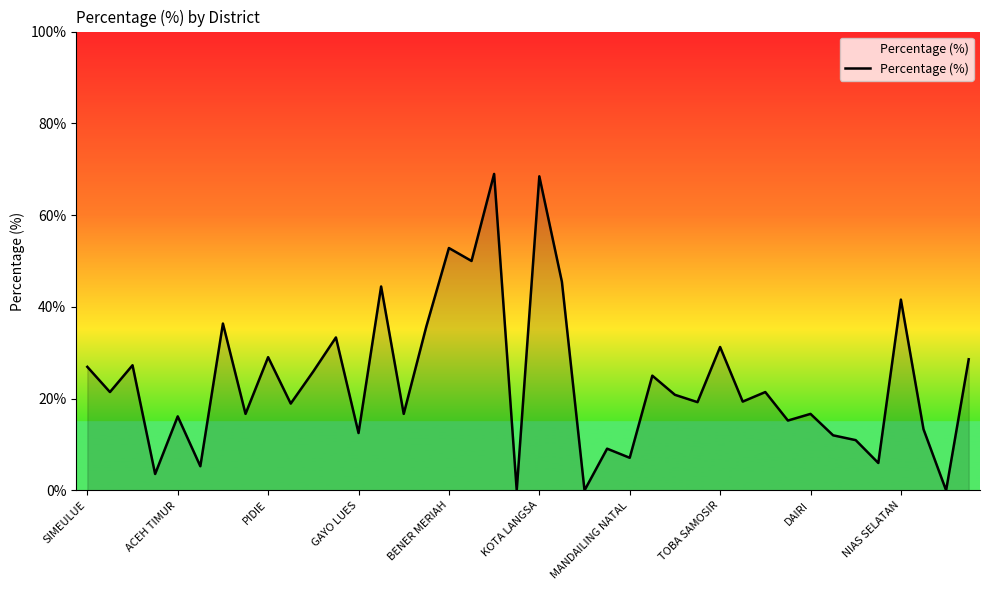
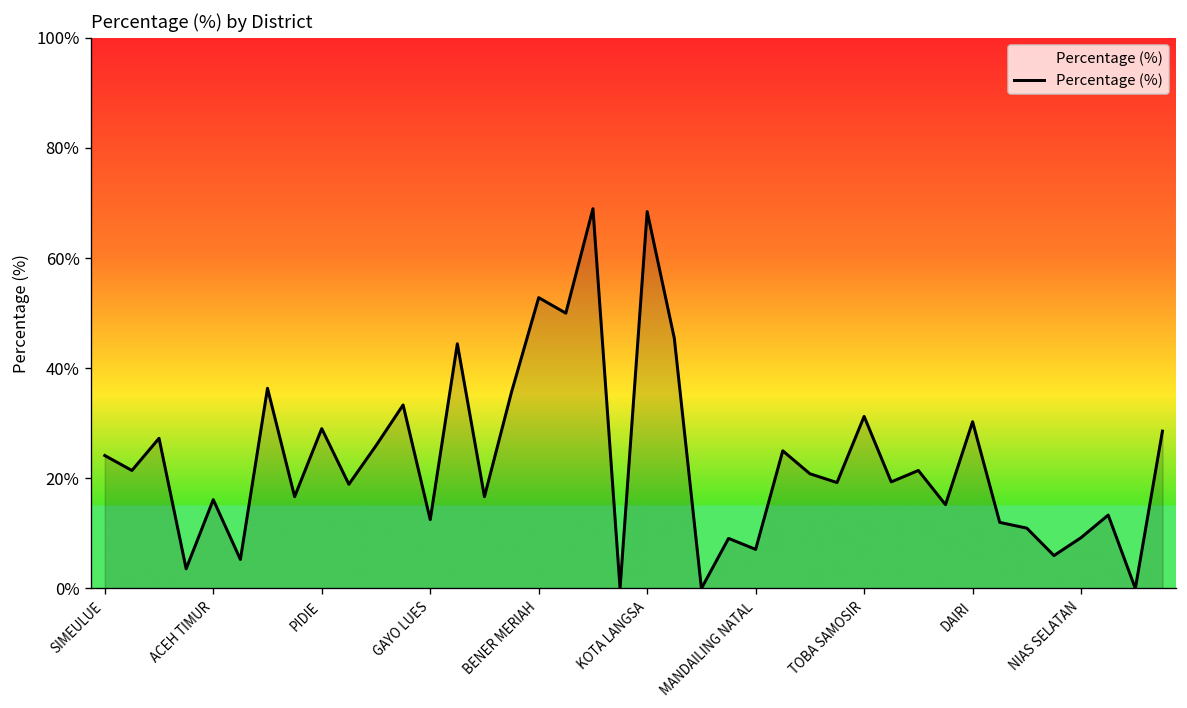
  {
-   "SIMEULUE": "27%",
+   "SIMEULUE": "24%",
    "ACEH TIMUR": "16%",
    "PIDIE": "29%",
    "GAYO LUES": "13%",
    "BENER MERIAH": "53%",
    "KOTA LANGSA": "68%",
    "MANDAILING NATAL": "7%",
    "TOBA SAMOSIR": "31%",
-   "DAIRI": "17%",
-   "NIAS SELATAN": "42%"
+   "DAIRI": "30%",
+   "NIAS SELATAN": "9%"
  }
